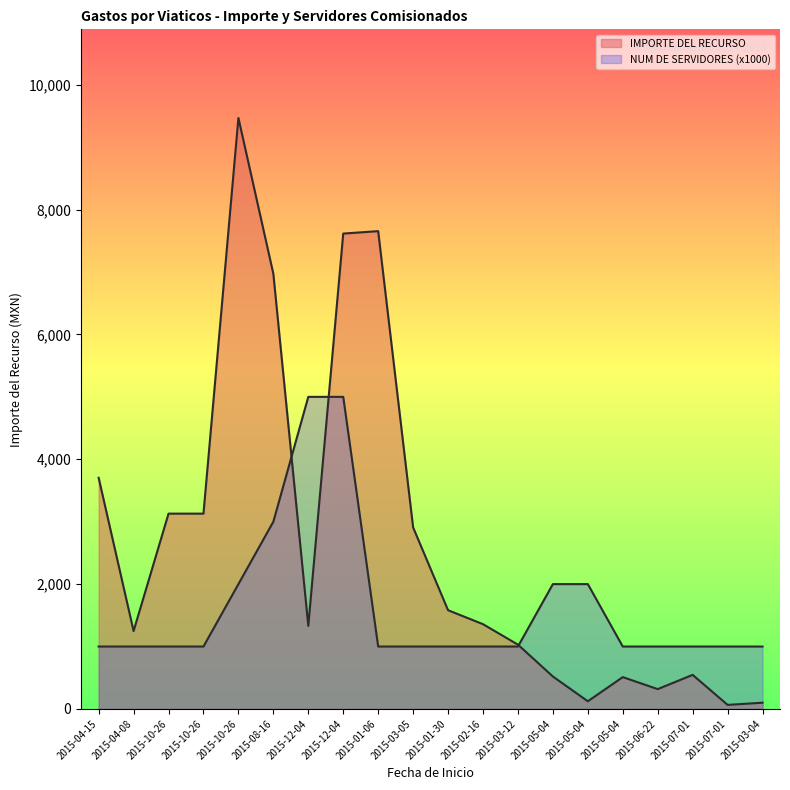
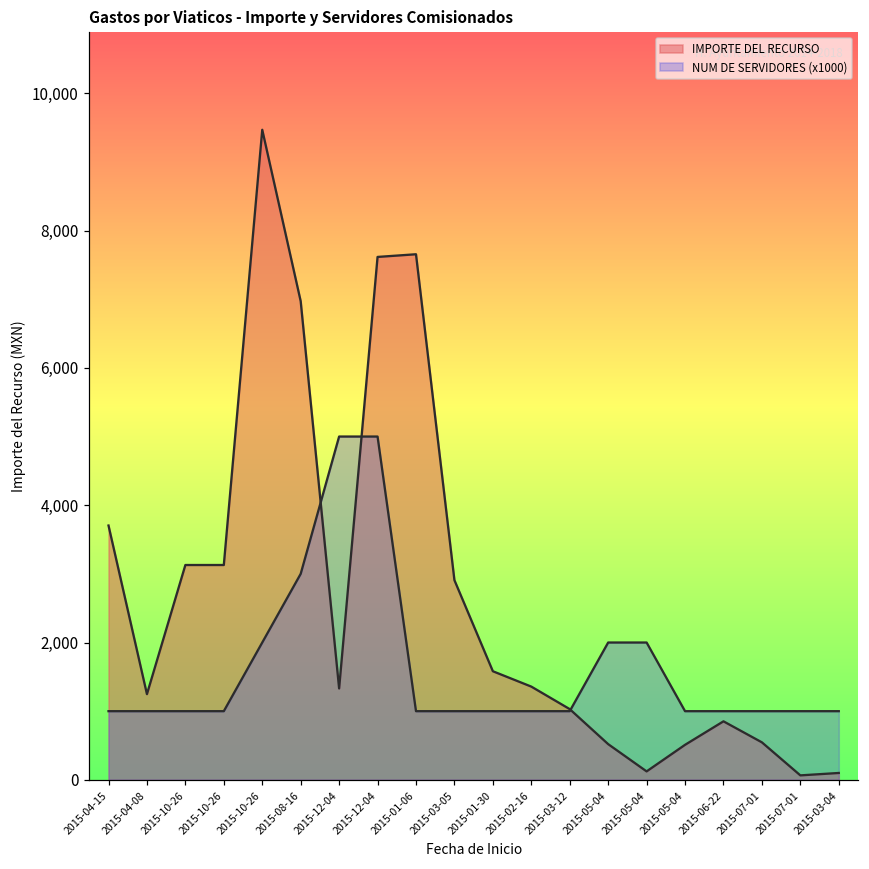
  {
    "IMPORTE DEL RECURSO": {
      "2015-04-15": "3,700",
      "2015-04-08": "1,200",
      "2015-08-16": "7,000",
      "2015-01-06": "7,700",
      "2015-03-05": "2,900",
      "2015-01-30": "1,600",
      "2015-02-16": "1,400",
-     "2015-06-22": "300",
+     "2015-06-22": "900",
      "2015-03-04": "100"
    },
    "NUM DE SERVIDORES (x1000)": {
      "2015-04-15": "1,000",
      "2015-04-08": "1,000",
      "2015-08-16": "3,000",
      "2015-01-06": "1,000",
      "2015-03-05": "1,000",
      "2015-01-30": "1,000",
      "2015-02-16": "1,000",
      "2015-06-22": "1,000",
      "2015-03-04": "1,000"
    }
  }
